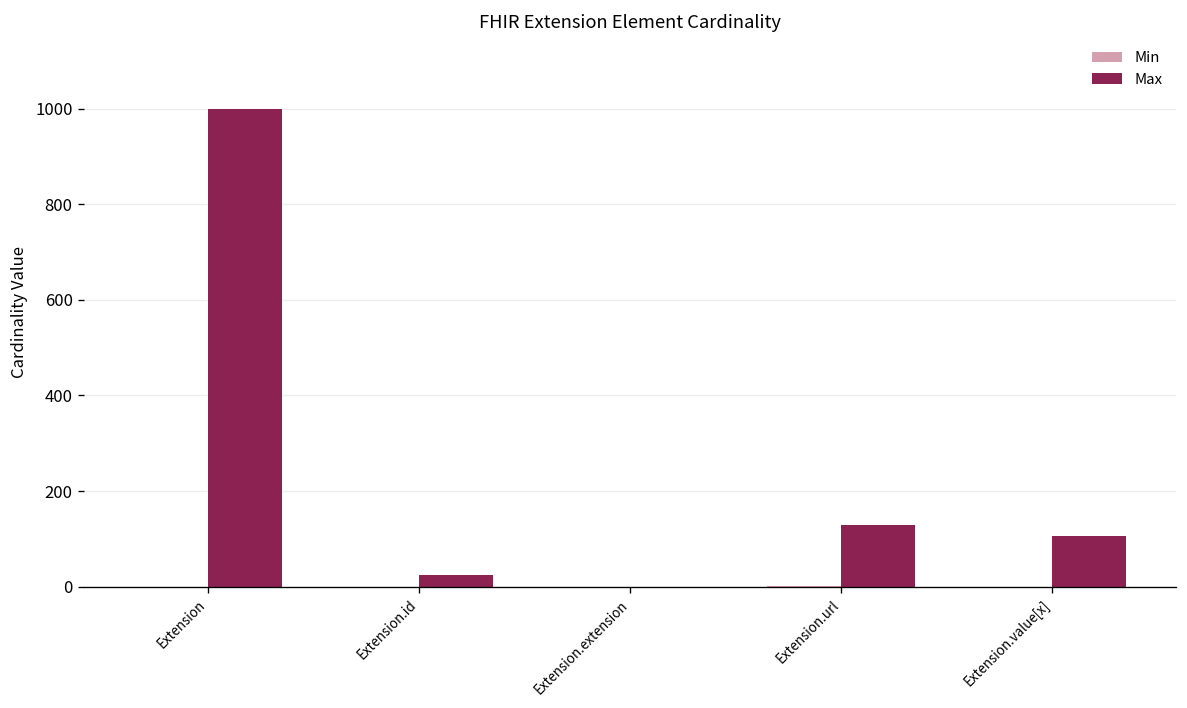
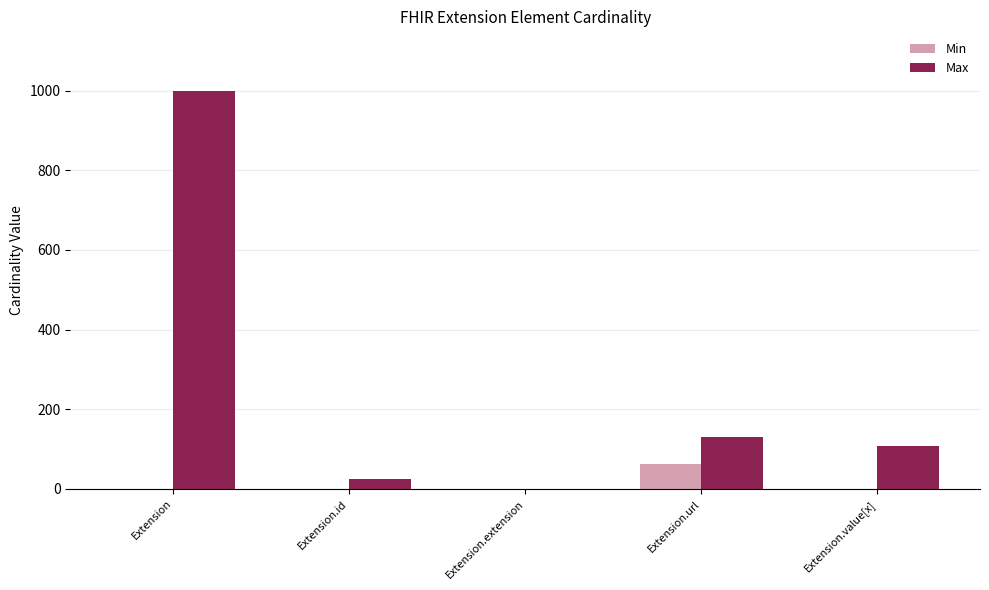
  {
    "Min": {
      "Extension": 0,
      "Extension.id": 0,
      "Extension.extension": 0,
-     "Extension.url": 0,
+     "Extension.url": 60,
      "Extension.value[x]": 0
    },
    "Max": {
      "Extension": 1000,
      "Extension.id": 30,
      "Extension.extension": 0,
      "Extension.url": 130,
      "Extension.value[x]": 110
    }
  }
